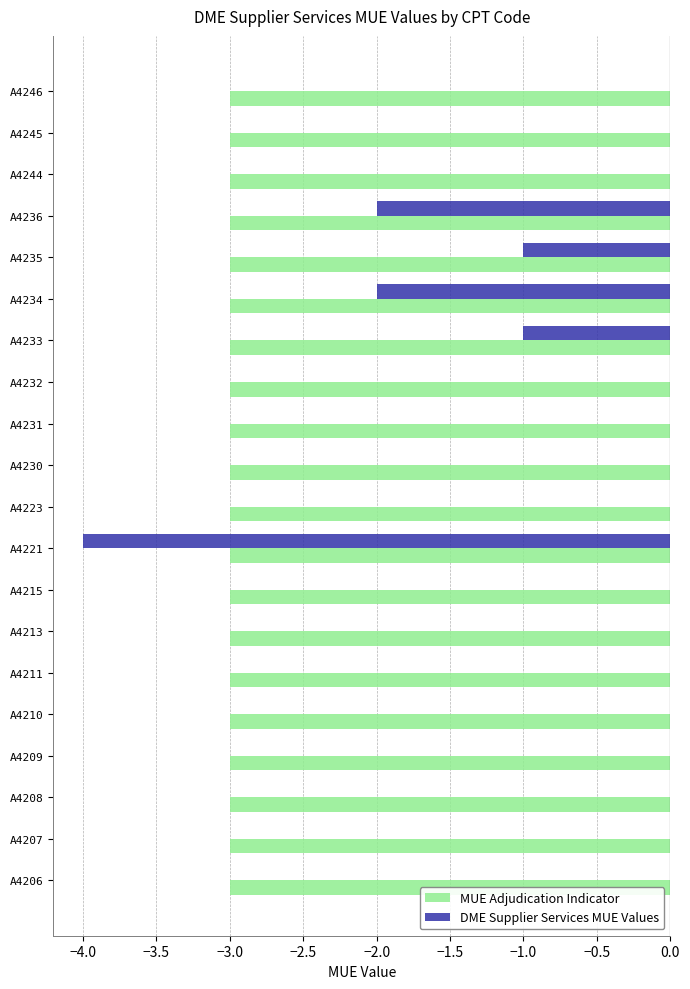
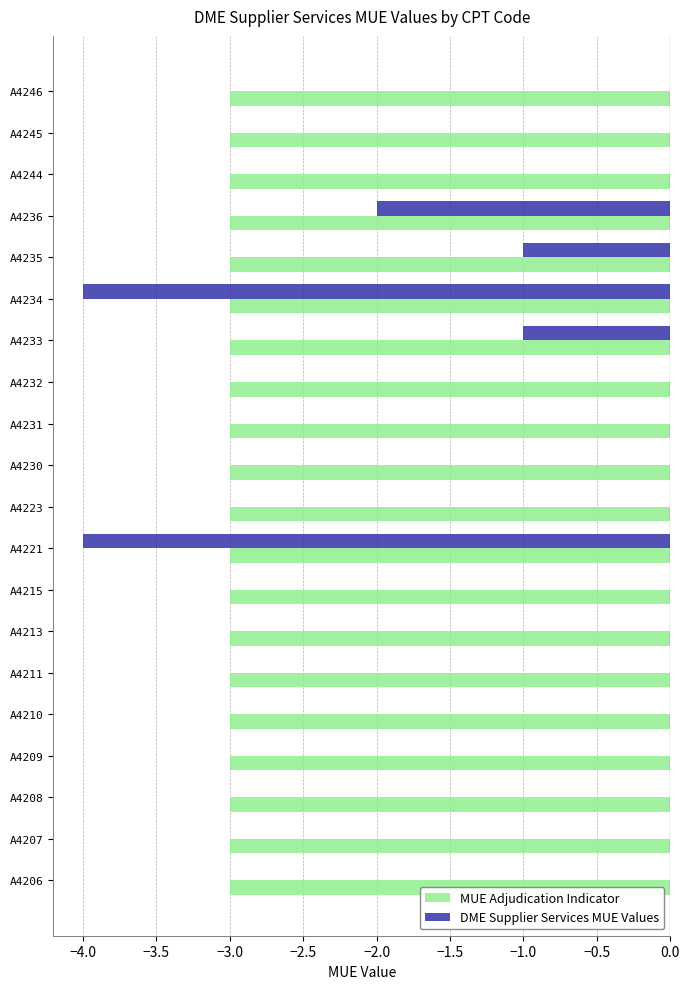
  {
    "MUE Adjudication Indicator": {
      "A4246": -3.00,
      "A4245": -3.00,
      "A4244": -3.00,
      "A4236": -3.00,
      "A4235": -3.00,
      "A4234": -3.00,
      "A4233": -3.00,
      "A4232": -3.00,
      "A4231": -3.00,
      "A4230": -3.00,
      "A4223": -3.00,
      "A4221": -3.00,
      "A4215": -3.00,
      "A4213": -3.00,
      "A4211": -3.00,
      "A4210": -3.00,
      "A4209": -3.00,
      "A4208": -3.00,
      "A4207": -3.00,
      "A4206": -3.00
    },
    "DME Supplier Services MUE Values": {
      "A4246": 0.00,
      "A4245": 0.00,
      "A4244": 0.00,
      "A4236": -2.00,
      "A4235": -1.00,
-     "A4234": -2.00,
+     "A4234": -4.00,
      "A4233": -1.00,
      "A4232": 0.00,
      "A4231": 0.00,
      "A4230": 0.00,
      "A4223": 0.00,
      "A4221": -4.00,
      "A4215": 0.00,
      "A4213": 0.00,
      "A4211": 0.00,
      "A4210": 0.00,
      "A4209": 0.00,
      "A4208": 0.00,
      "A4207": 0.00,
      "A4206": 0.00
    }
  }
